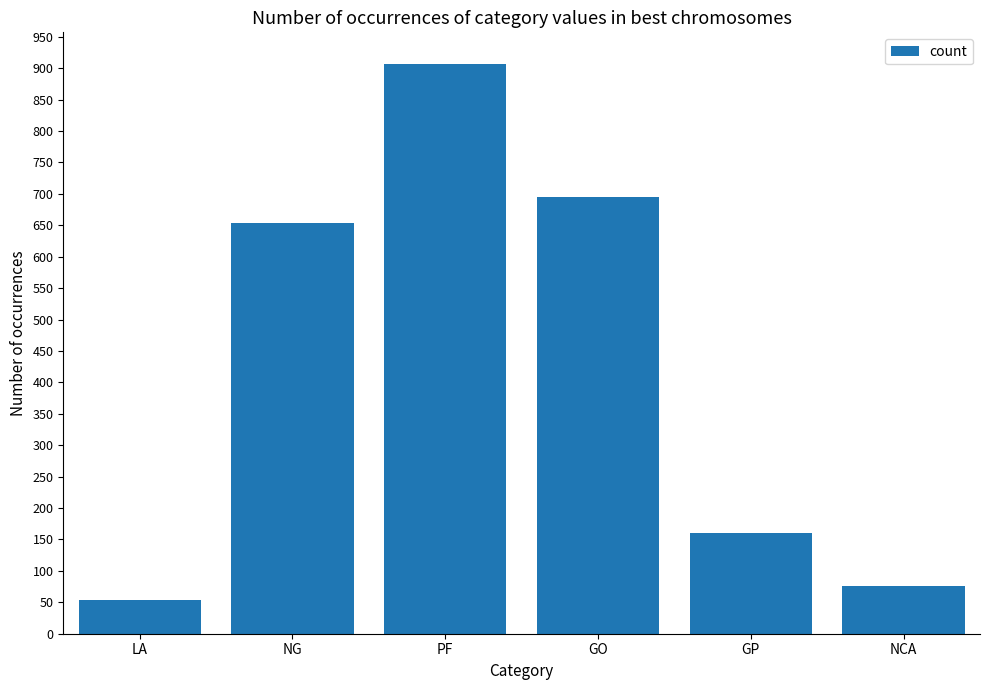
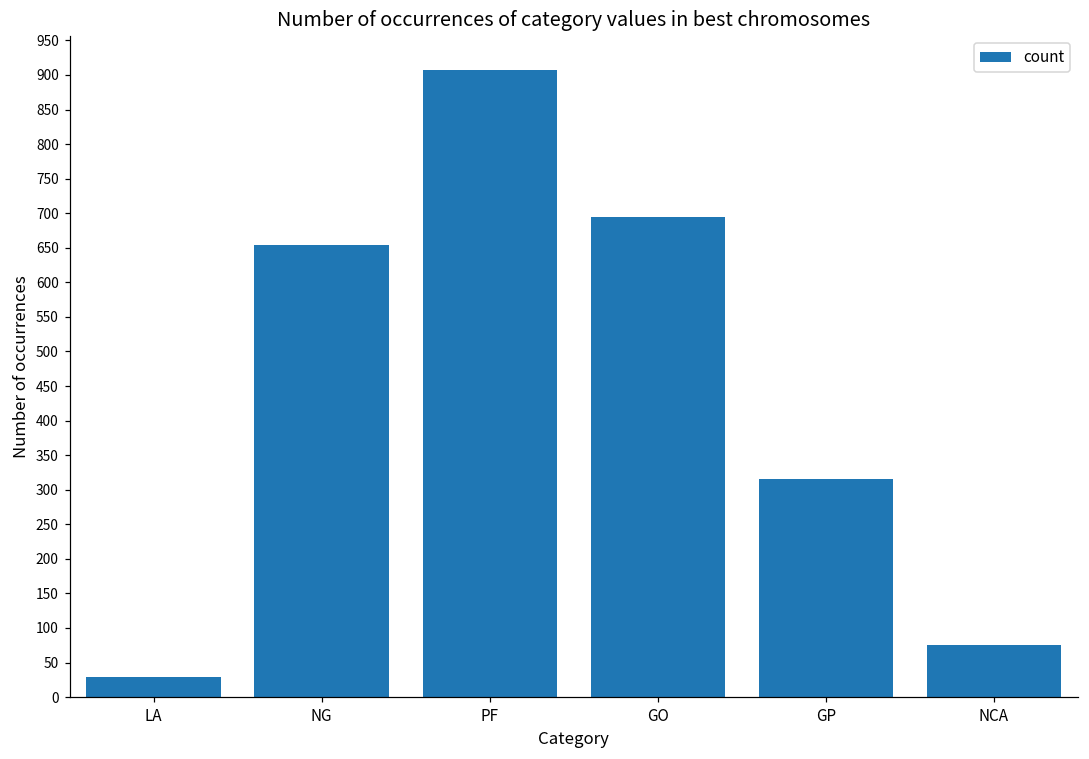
  {
-   "LA": 50,
+   "LA": 30,
    "NG": 650,
    "PF": 910,
    "GO": 700,
-   "GP": 160,
+   "GP": 320,
    "NCA": 80
  }
